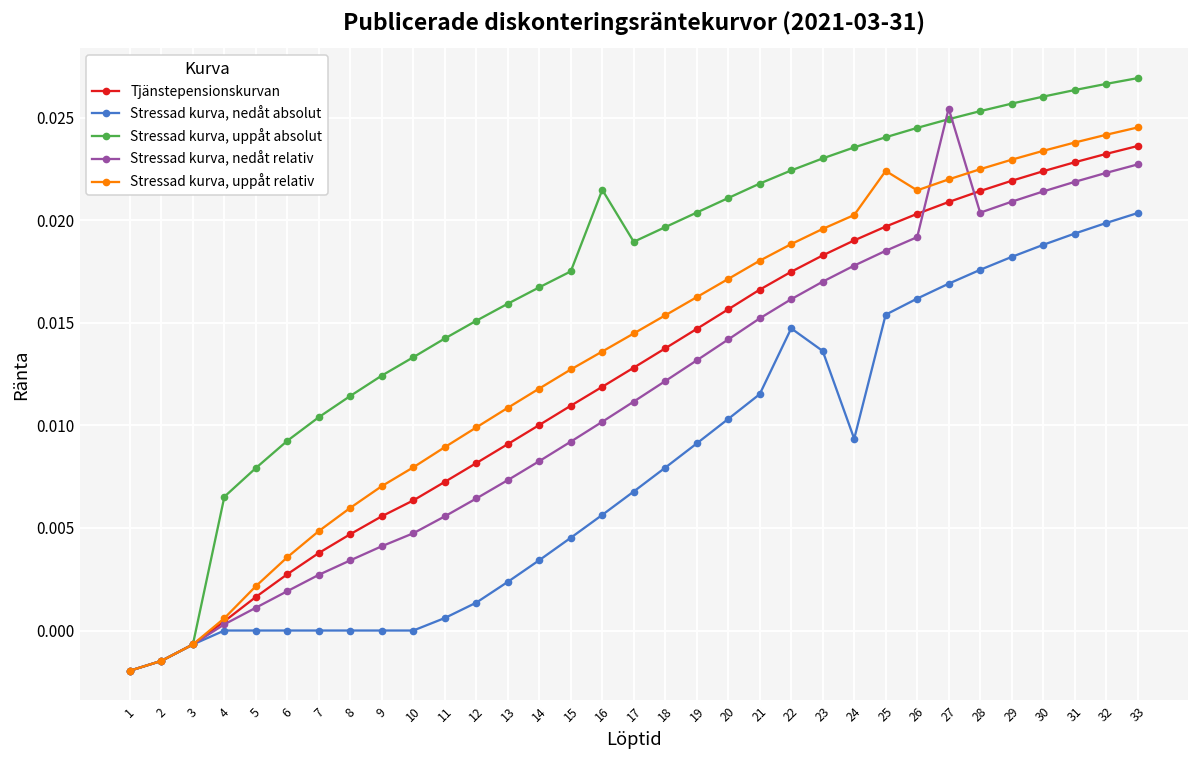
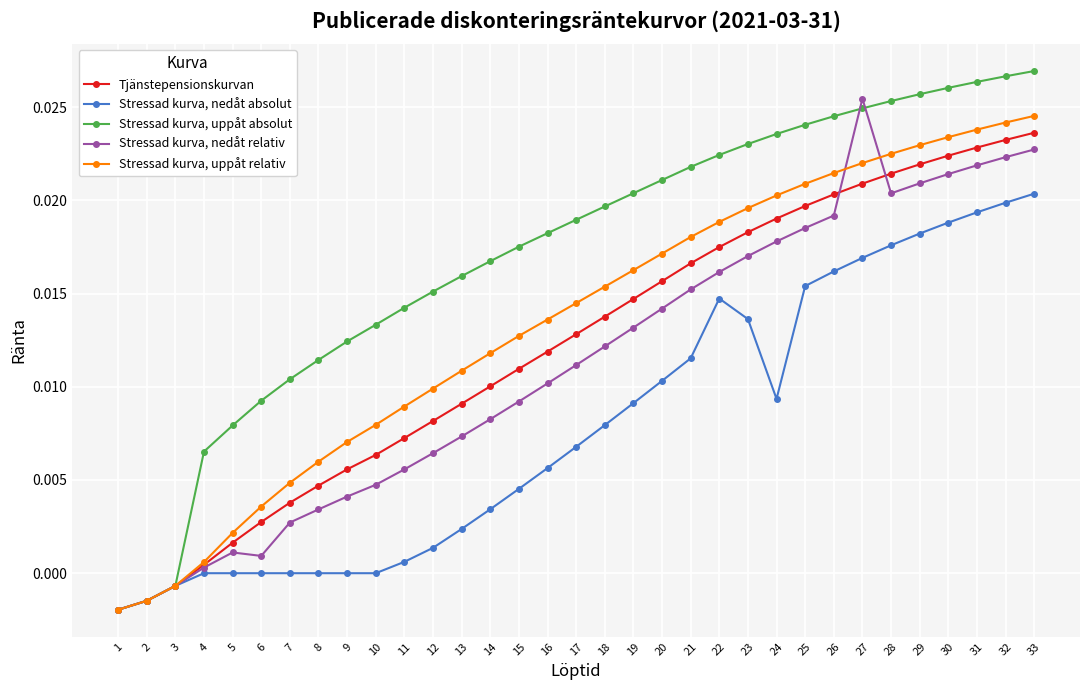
  {
    "Tjänstepensionskurvan": {
      "4": 0.0005,
      "5": 0.0016,
      "6": 0.0027,
      "7": 0.0038,
      "8": 0.0047,
      "9": 0.0056,
      "10": 0.0063,
      "11": 0.0072,
      "12": 0.0082,
      "13": 0.0091,
      "14": 0.0100,
      "15": 0.0110,
      "16": 0.0119,
      "17": 0.0128,
      "18": 0.0138,
      "19": 0.0147,
      "20": 0.0157,
      "21": 0.0166,
      "22": 0.0175,
      "23": 0.0183,
      "24": 0.0190,
      "25": 0.0197,
      "26": 0.0203,
      "27": 0.0209,
      "28": 0.0214,
      "29": 0.0219,
      "30": 0.0224,
      "31": 0.0228,
      "32": 0.0232,
      "33": 0.0236
    },
    "Stressad kurva, nedåt absolut": {
      "4": 0.0000,
      "5": 0.0000,
      "6": 0.0000,
      "7": 0.0000,
      "8": 0.0000,
      "9": 0.0000,
      "10": 0.0000,
      "11": 0.0006,
      "12": 0.0014,
      "13": 0.0024,
      "14": 0.0034,
      "15": 0.0045,
      "16": 0.0056,
      "17": 0.0068,
      "18": 0.0079,
      "19": 0.0091,
      "20": 0.0103,
      "21": 0.0115,
      "22": 0.0147,
      "23": 0.0136,
      "24": 0.0094,
      "25": 0.0154,
      "26": 0.0162,
      "27": 0.0169,
      "28": 0.0176,
      "29": 0.0182,
      "30": 0.0188,
      "31": 0.0194,
      "32": 0.0199,
      "33": 0.0204
    },
    "Stressad kurva, uppåt absolut": {
      "4": 0.0065,
      "5": 0.0079,
      "6": 0.0093,
      "7": 0.0104,
      "8": 0.0114,
      "9": 0.0124,
      "10": 0.0133,
      "11": 0.0142,
      "12": 0.0151,
      "13": 0.0159,
      "14": 0.0167,
      "15": 0.0175,
-     "16": 0.0215,
+     "16": 0.0182,
      "17": 0.0190,
      "18": 0.0197,
      "19": 0.0204,
      "20": 0.0211,
      "21": 0.0218,
      "22": 0.0224,
      "23": 0.0230,
      "24": 0.0236,
      "25": 0.0241,
      "26": 0.0245,
      "27": 0.0249,
      "28": 0.0253,
      "29": 0.0257,
      "30": 0.0260,
      "31": 0.0264,
      "32": 0.0267,
      "33": 0.0269
    },
    "Stressad kurva, nedåt relativ": {
      "4": 0.0003,
      "5": 0.0011,
-     "6": 0.0019,
+     "6": 0.0009,
      "7": 0.0027,
      "8": 0.0034,
      "9": 0.0041,
      "10": 0.0047,
      "11": 0.0056,
      "12": 0.0064,
      "13": 0.0073,
      "14": 0.0083,
      "15": 0.0092,
      "16": 0.0102,
      "17": 0.0112,
      "18": 0.0122,
      "19": 0.0132,
      "20": 0.0142,
      "21": 0.0152,
      "22": 0.0162,
      "23": 0.0170,
      "24": 0.0178,
      "25": 0.0185,
      "26": 0.0192,
      "27": 0.0255,
      "28": 0.0204,
      "29": 0.0209,
      "30": 0.0214,
      "31": 0.0219,
      "32": 0.0223,
      "33": 0.0227
    },
    "Stressad kurva, uppåt relativ": {
      "4": 0.0006,
      "5": 0.0022,
      "6": 0.0036,
      "7": 0.0049,
      "8": 0.0060,
      "9": 0.0070,
      "10": 0.0080,
      "11": 0.0089,
      "12": 0.0099,
      "13": 0.0109,
      "14": 0.0118,
      "15": 0.0127,
      "16": 0.0136,
      "17": 0.0145,
      "18": 0.0154,
      "19": 0.0163,
      "20": 0.0171,
      "21": 0.0180,
      "22": 0.0188,
      "23": 0.0196,
      "24": 0.0203,
-     "25": 0.0224,
+     "25": 0.0209,
      "26": 0.0215,
      "27": 0.0220,
      "28": 0.0225,
      "29": 0.0230,
      "30": 0.0234,
      "31": 0.0238,
      "32": 0.0242,
      "33": 0.0245
    }
  }
